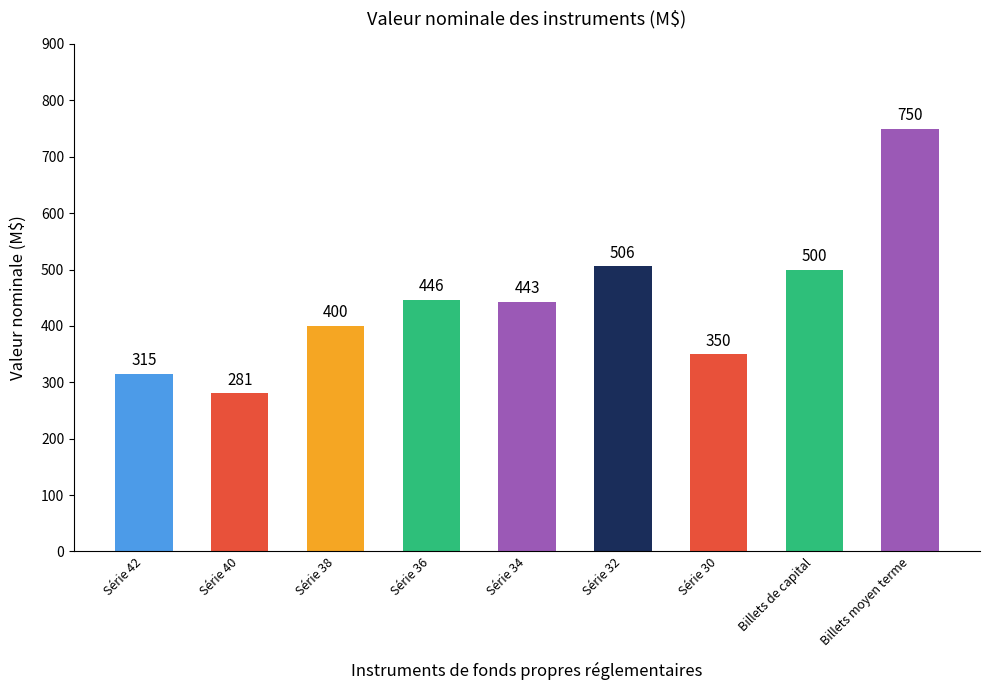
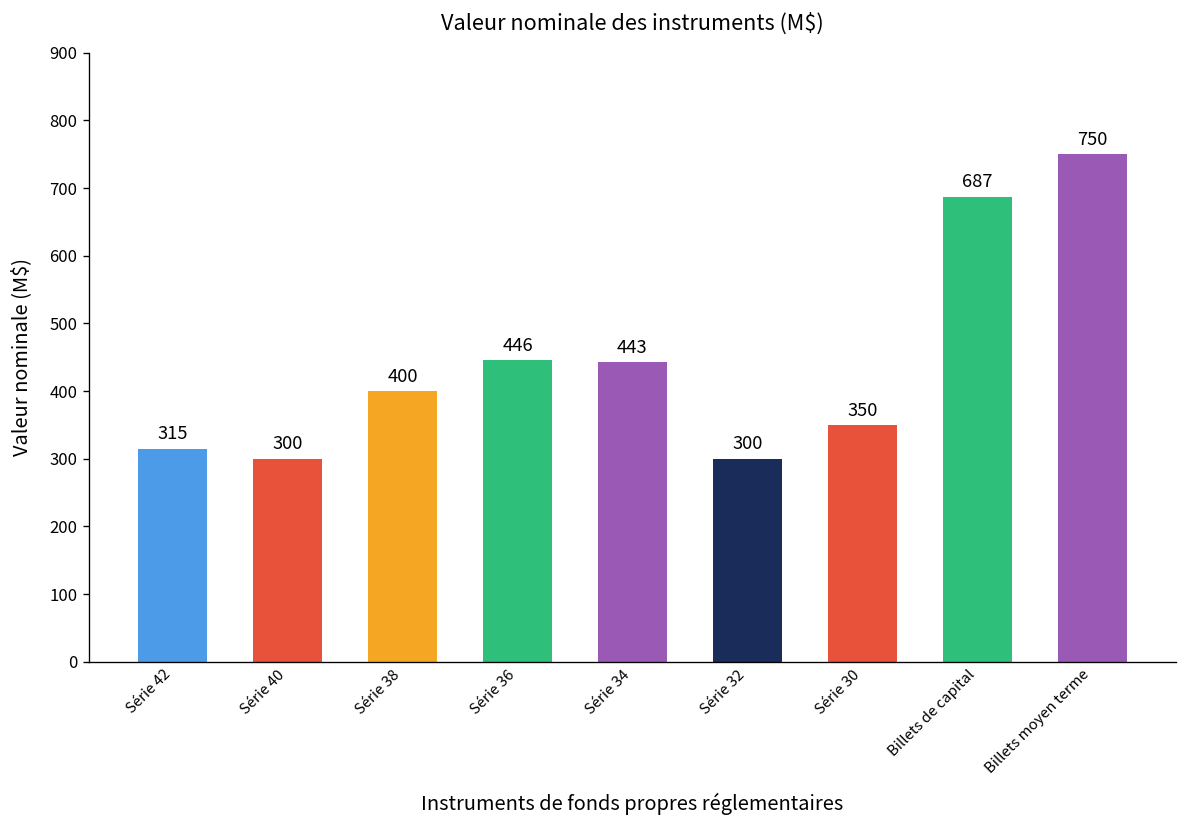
  {
    "Série 42": 315,
-   "Série 40": 281,
+   "Série 40": 300,
    "Série 38": 400,
    "Série 36": 446,
    "Série 34": 443,
-   "Série 32": 506,
+   "Série 32": 300,
    "Série 30": 350,
-   "Billets de capital": 500,
+   "Billets de capital": 687,
    "Billets moyen terme": 750
  }
